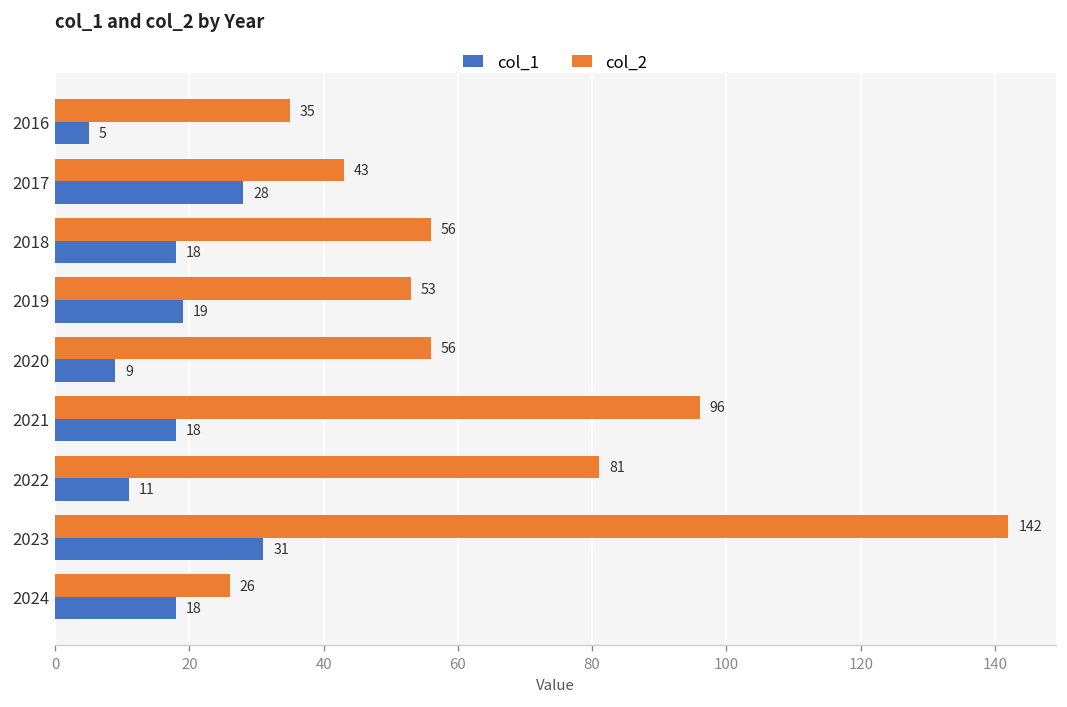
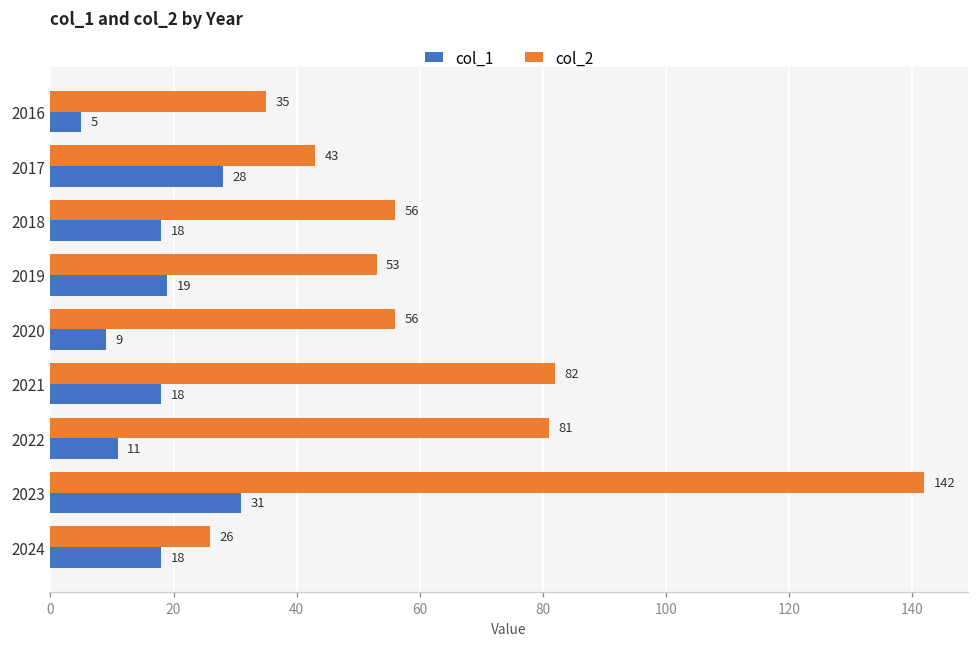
  {
    "col_1": {
      "2016": 5,
      "2017": 28,
      "2018": 18,
      "2019": 19,
      "2020": 9,
      "2021": 18,
      "2022": 11,
      "2023": 31,
      "2024": 18
    },
    "col_2": {
      "2016": 35,
      "2017": 43,
      "2018": 56,
      "2019": 53,
      "2020": 56,
-     "2021": 96,
+     "2021": 82,
      "2022": 81,
      "2023": 142,
      "2024": 26
    }
  }
